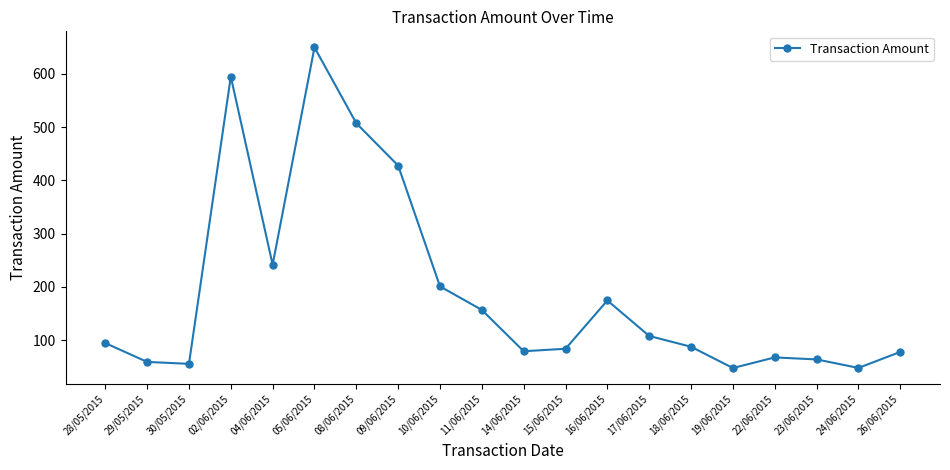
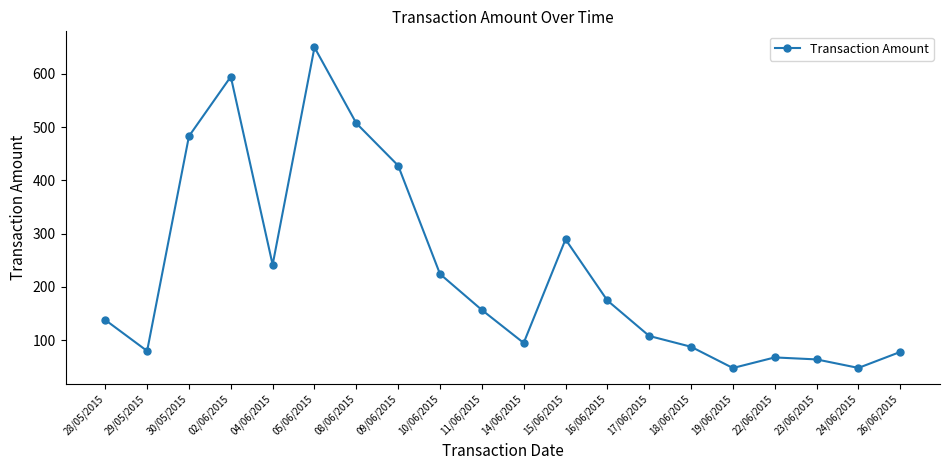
  {
-   "28/05/2015": 90,
-   "29/05/2015": 60,
-   "30/05/2015": 60,
+   "28/05/2015": 140,
+   "29/05/2015": 80,
+   "30/05/2015": 480,
    "02/06/2015": 590,
    "04/06/2015": 240,
    "05/06/2015": 650,
    "08/06/2015": 510,
    "09/06/2015": 430,
-   "10/06/2015": 200,
+   "10/06/2015": 220,
    "11/06/2015": 160,
-   "14/06/2015": 80,
-   "15/06/2015": 80,
+   "14/06/2015": 90,
+   "15/06/2015": 290,
    "16/06/2015": 170,
    "17/06/2015": 110,
    "18/06/2015": 90,
    "19/06/2015": 50,
    "22/06/2015": 70,
    "23/06/2015": 60,
    "24/06/2015": 50,
    "26/06/2015": 80
  }
